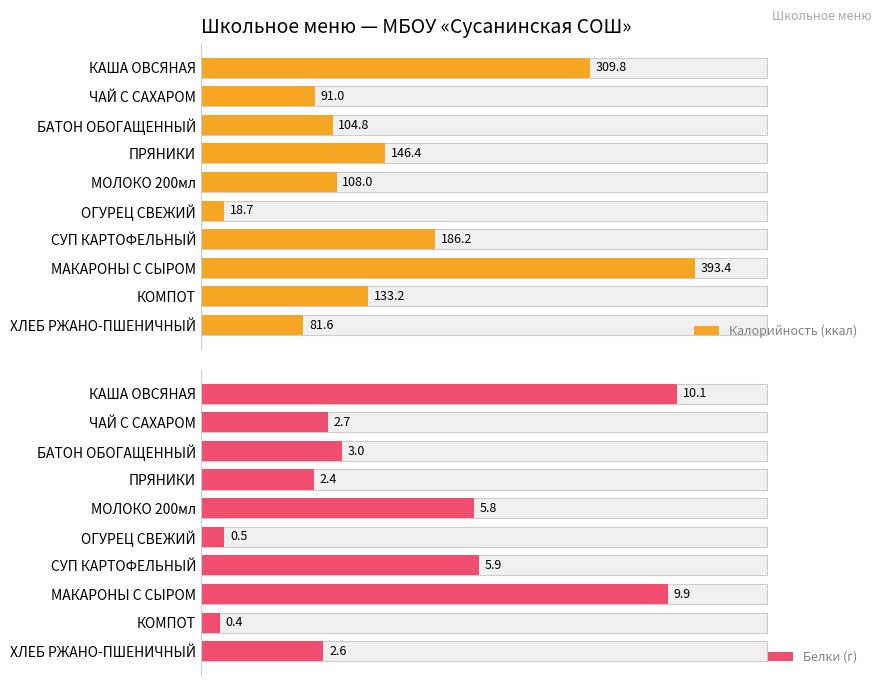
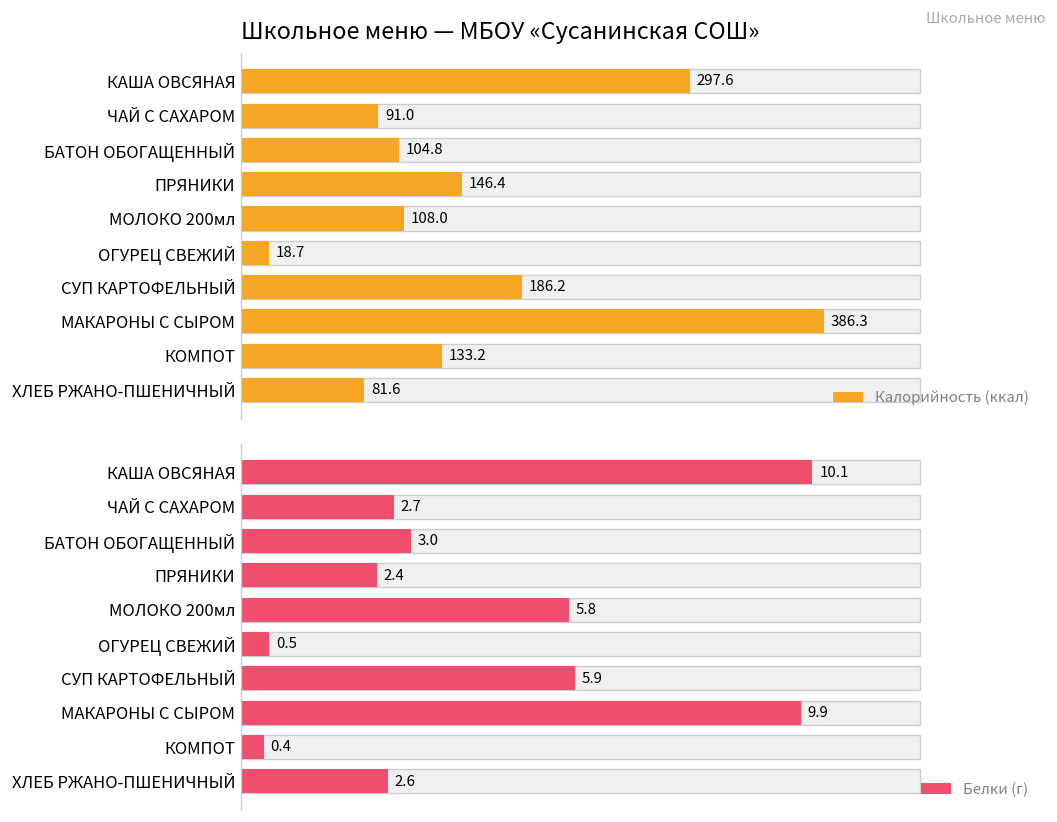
  {
    "Школьное меню — МБОУ «Сусанинская СОШ»": {
      "Калорийность (ккал)": {
-       "КАША ОВСЯНАЯ": 309.8,
-       "МАКАРОНЫ С СЫРОМ": 393.4
+       "КАША ОВСЯНАЯ": 297.6,
+       "МАКАРОНЫ С СЫРОМ": 386.3
      }
    }
  }
